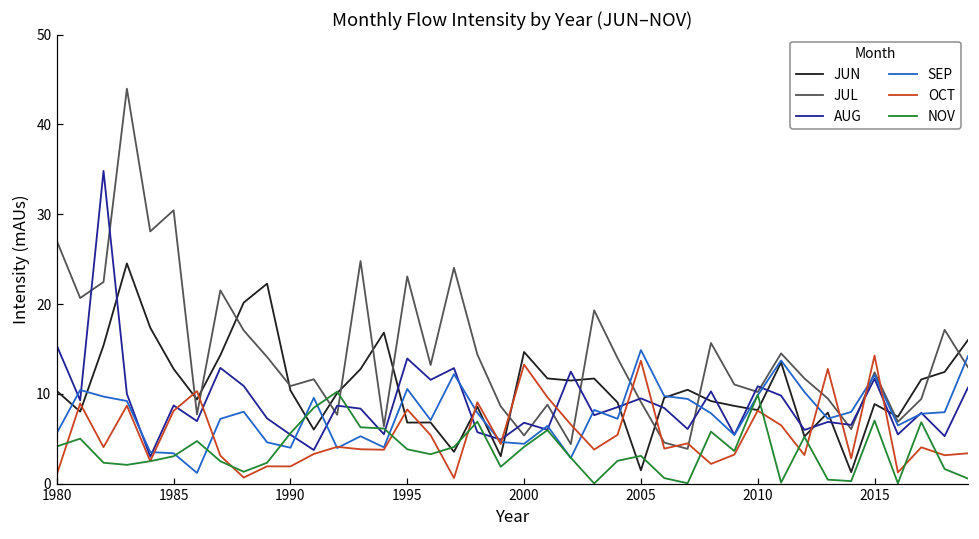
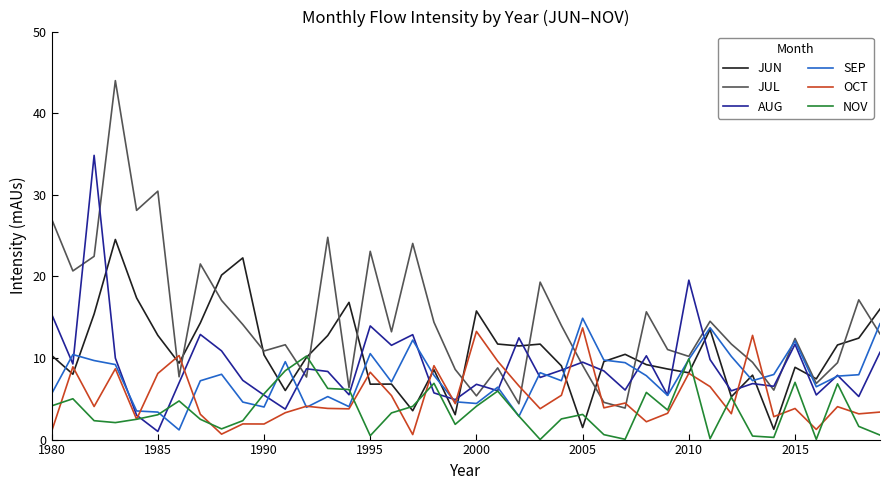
  {
    "JUN": {
      "1980": 10,
      "1985": 13,
      "1990": 10,
      "1995": 7,
-     "2000": 15,
+     "2000": 16,
      "2005": 1,
      "2015": 9
    },
    "JUL": {
      "1980": 27,
      "1985": 30,
      "1990": 11,
      "1995": 23,
      "2000": 5,
      "2005": 9
    },
    "AUG": {
      "1980": 15,
-     "1985": 9,
+     "1985": 1,
      "1995": 14,
      "2000": 7,
      "2005": 9,
-     "2010": 11,
+     "2010": 20,
      "2015": 12
    },
    "SEP": {
      "1980": 6,
      "1985": 3,
      "1990": 4,
      "1995": 11,
      "2000": 4,
      "2005": 15
    },
    "OCT": {
      "1980": 1,
      "1985": 8,
      "1990": 2,
      "1995": 8,
      "2000": 13,
      "2005": 14,
-     "2015": 14
+     "2015": 4
    },
    "NOV": {
      "1980": 4,
      "1985": 3,
-     "1995": 4,
+     "1995": 0,
      "2000": 4,
      "2005": 3,
      "2015": 7
    }
  }
